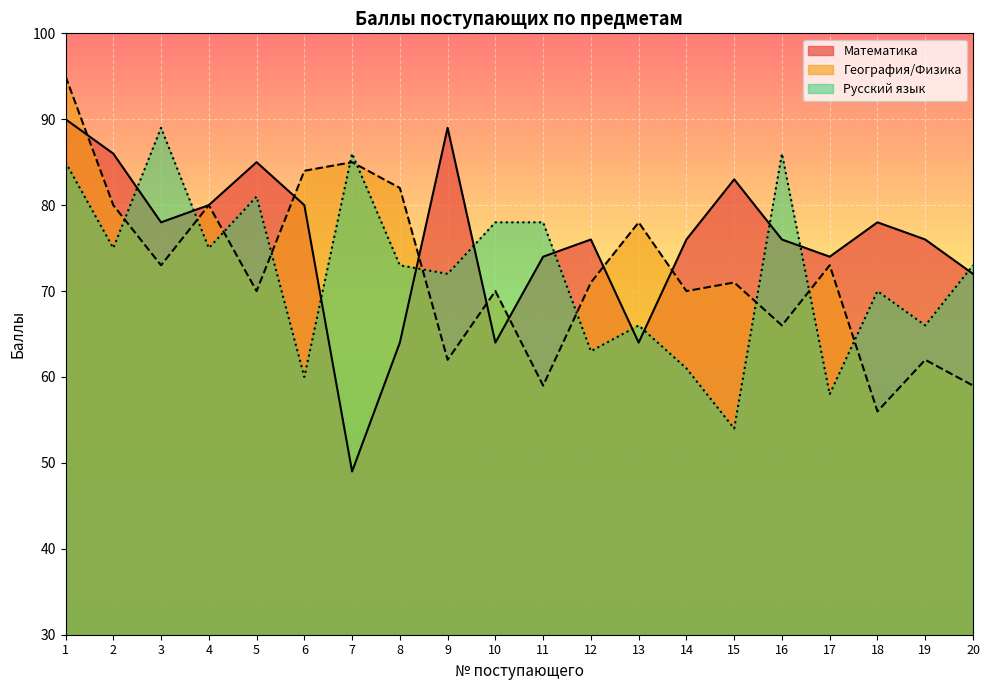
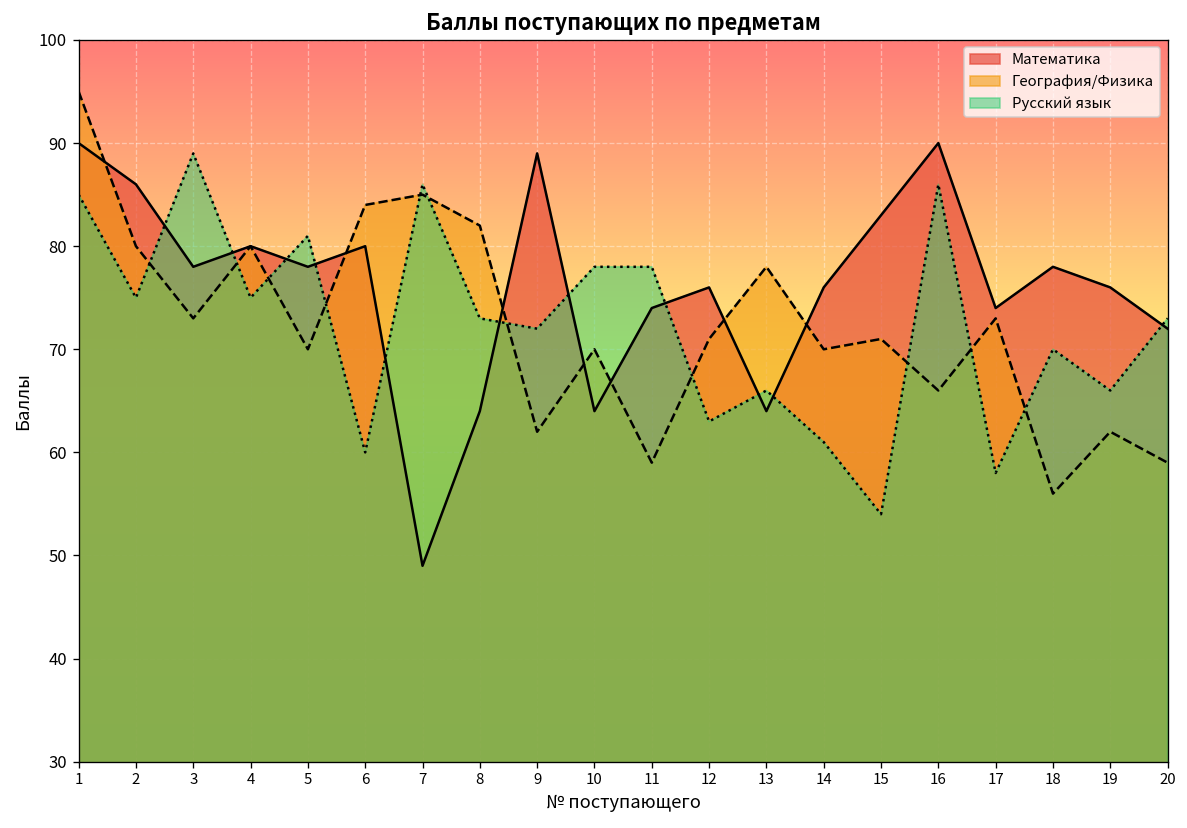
  {
    "Математика": {
      "1": 90,
      "2": 86,
      "3": 78,
-     "5": 85,
+     "5": 78,
      "6": 80,
      "7": 49,
      "8": 64,
      "9": 89,
      "10": 64,
      "11": 74,
      "12": 76,
      "13": 64,
      "14": 76,
      "15": 83,
-     "16": 76,
+     "16": 90,
      "17": 74,
      "18": 78,
      "19": 76,
      "20": 72
    },
    "География/Физика": {
      "1": 95,
      "2": 80,
      "3": 73,
      "5": 70,
      "6": 84,
      "7": 85,
      "8": 82,
      "9": 62,
      "10": 70,
      "11": 59,
      "12": 71,
      "13": 78,
      "14": 70,
      "15": 71,
      "16": 66,
      "17": 73,
      "18": 56,
      "19": 62,
      "20": 59
    },
    "Русский язык": {
      "1": 85,
      "2": 75,
      "3": 89,
      "4": 75,
      "5": 81,
      "6": 60,
      "7": 86,
      "8": 73,
      "9": 72,
      "10": 78,
      "11": 78,
      "12": 63,
      "13": 66,
      "14": 61,
      "15": 54,
      "16": 86,
      "17": 58,
      "18": 70,
      "19": 66,
      "20": 73
    }
  }
